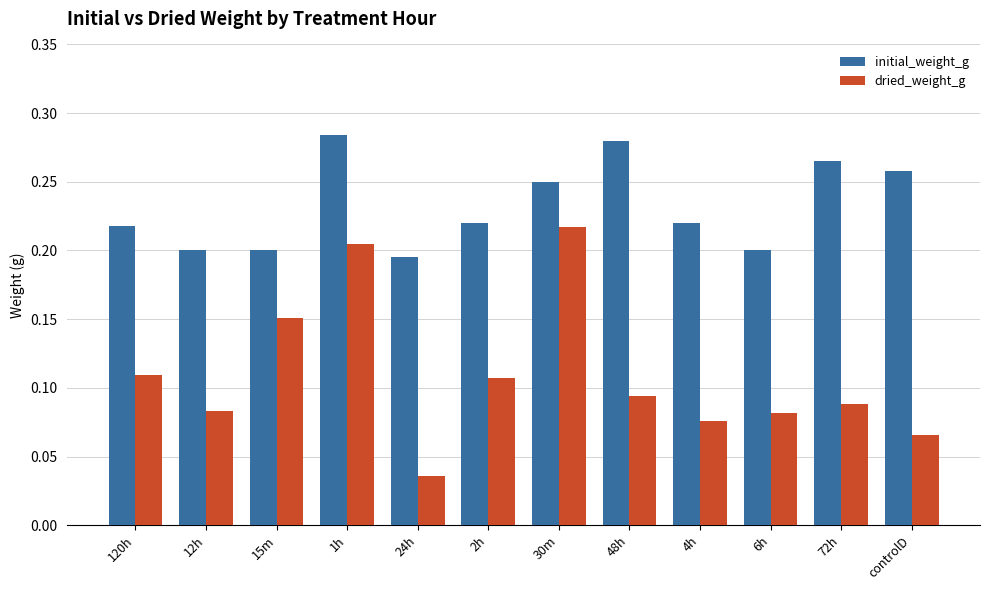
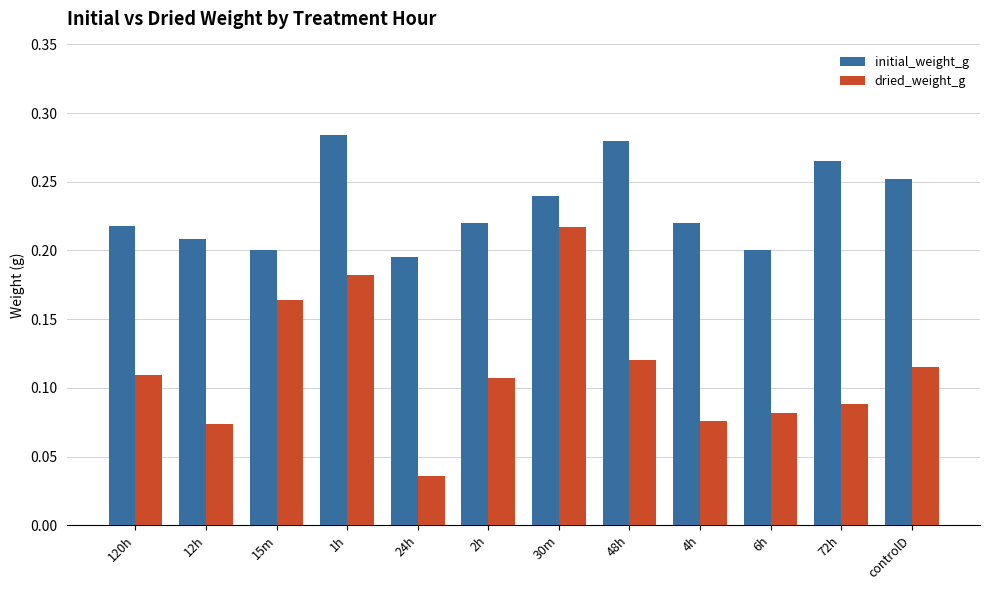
  {
    "initial_weight_g": {
      "120h": 0.218,
-     "12h": 0.200,
+     "12h": 0.208,
      "15m": 0.200,
      "1h": 0.284,
      "24h": 0.195,
      "2h": 0.220,
-     "30m": 0.25,
+     "30m": 0.24,
      "48h": 0.280,
      "4h": 0.220,
      "6h": 0.200,
      "72h": 0.265,
-     "controlD": 0.258
+     "controlD": 0.252
    },
    "dried_weight_g": {
      "120h": 0.109,
-     "12h": 0.083,
-     "15m": 0.151,
-     "1h": 0.205,
+     "12h": 0.074,
+     "15m": 0.164,
+     "1h": 0.182,
      "24h": 0.036,
      "2h": 0.107,
      "30m": 0.217,
-     "48h": 0.094,
+     "48h": 0.120,
      "4h": 0.076,
      "6h": 0.082,
      "72h": 0.088,
-     "controlD": 0.066
+     "controlD": 0.115
    }
  }
